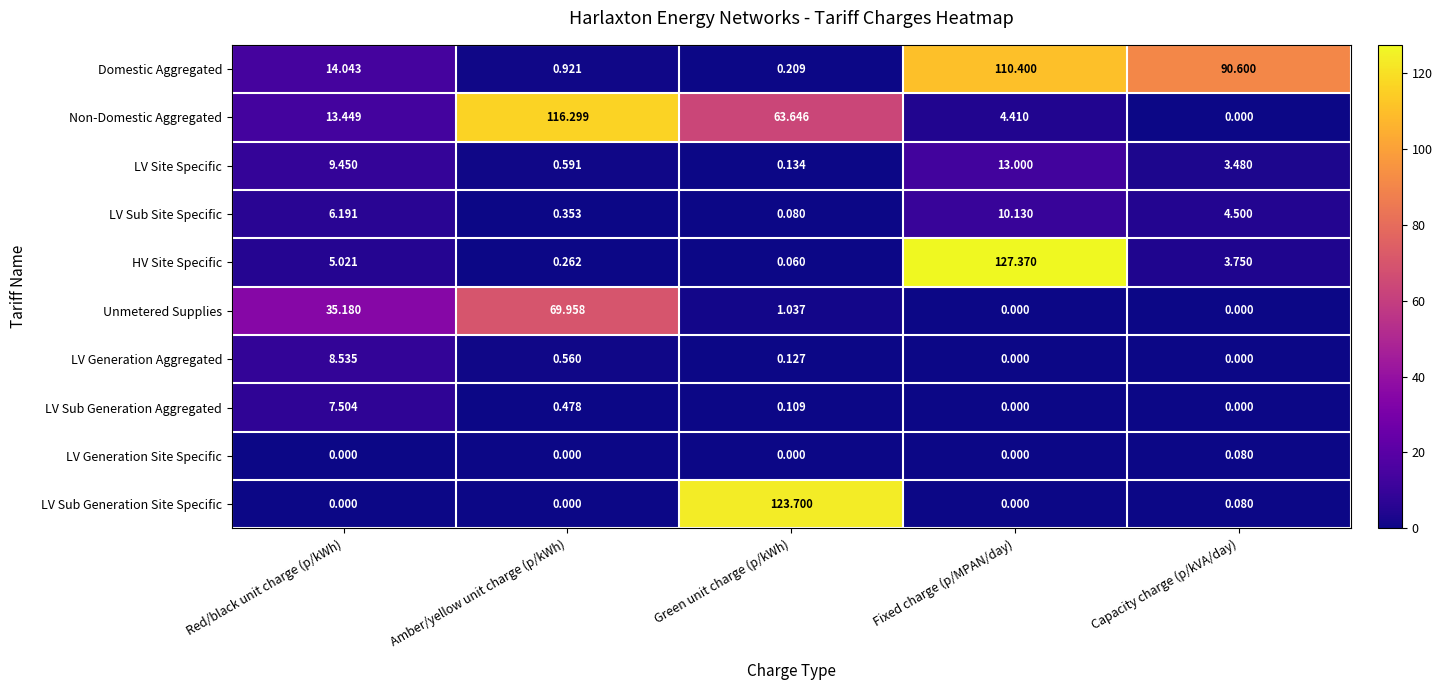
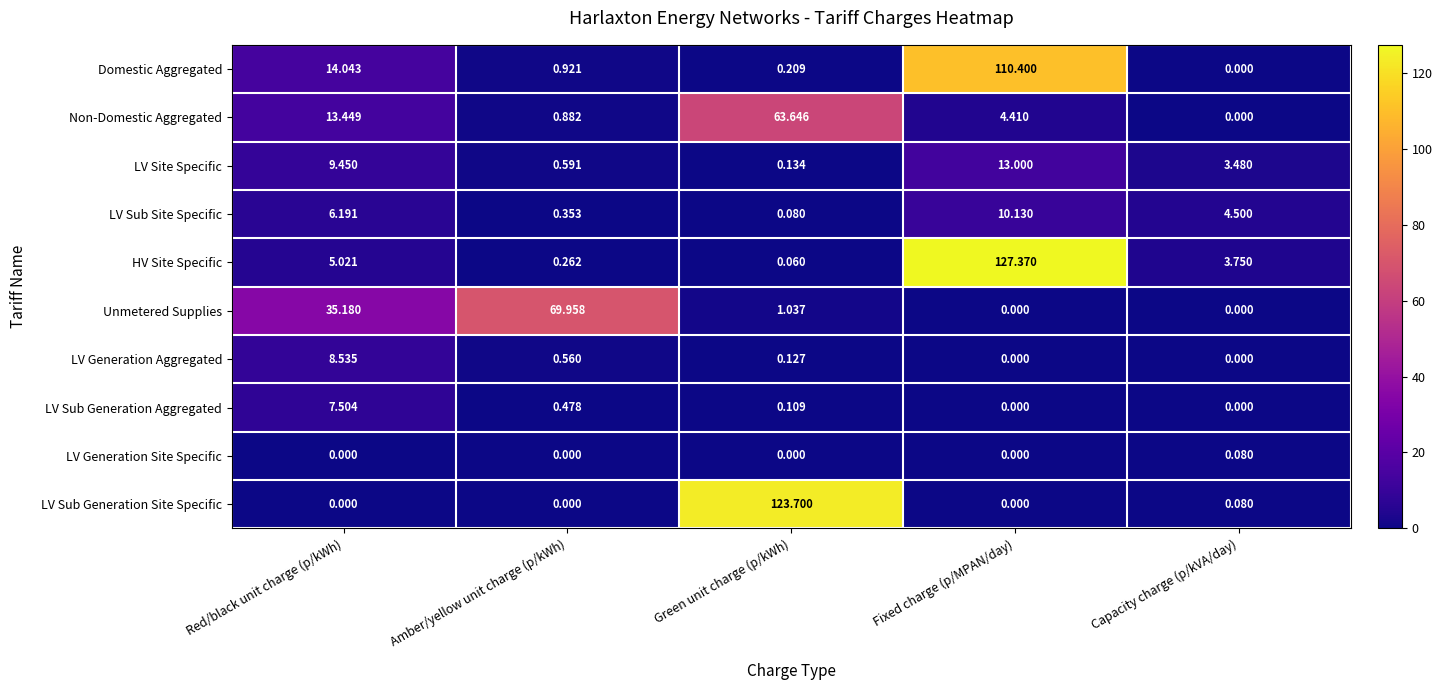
  {
    "Domestic Aggregated": {
      "Red/black unit charge (p/kWh)": 14.043,
      "Amber/yellow unit charge (p/kWh)": 0.921,
      "Green unit charge (p/kWh)": 0.209,
      "Fixed charge (p/MPAN/day)": 110.400,
-     "Capacity charge (p/kVA/day)": 90.600
+     "Capacity charge (p/kVA/day)": 0.000
    },
    "Non-Domestic Aggregated": {
      "Red/black unit charge (p/kWh)": 13.449,
-     "Amber/yellow unit charge (p/kWh)": 116.299,
+     "Amber/yellow unit charge (p/kWh)": 0.882,
      "Green unit charge (p/kWh)": 63.646,
      "Fixed charge (p/MPAN/day)": 4.410,
      "Capacity charge (p/kVA/day)": 0.000
    },
    "LV Site Specific": {
      "Red/black unit charge (p/kWh)": 9.450,
      "Amber/yellow unit charge (p/kWh)": 0.591,
      "Green unit charge (p/kWh)": 0.134,
      "Fixed charge (p/MPAN/day)": 13.000,
      "Capacity charge (p/kVA/day)": 3.480
    },
    "LV Sub Site Specific": {
      "Red/black unit charge (p/kWh)": 6.191,
      "Amber/yellow unit charge (p/kWh)": 0.353,
      "Green unit charge (p/kWh)": 0.080,
      "Fixed charge (p/MPAN/day)": 10.130,
      "Capacity charge (p/kVA/day)": 4.500
    },
    "HV Site Specific": {
      "Red/black unit charge (p/kWh)": 5.021,
      "Amber/yellow unit charge (p/kWh)": 0.262,
      "Green unit charge (p/kWh)": 0.060,
      "Fixed charge (p/MPAN/day)": 127.370,
      "Capacity charge (p/kVA/day)": 3.750
    },
    "Unmetered Supplies": {
      "Red/black unit charge (p/kWh)": 35.180,
      "Amber/yellow unit charge (p/kWh)": 69.958,
      "Green unit charge (p/kWh)": 1.037,
      "Fixed charge (p/MPAN/day)": 0.000,
      "Capacity charge (p/kVA/day)": 0.000
    },
    "LV Generation Aggregated": {
      "Red/black unit charge (p/kWh)": 8.535,
      "Amber/yellow unit charge (p/kWh)": 0.560,
      "Green unit charge (p/kWh)": 0.127,
      "Fixed charge (p/MPAN/day)": 0.000,
      "Capacity charge (p/kVA/day)": 0.000
    },
    "LV Sub Generation Aggregated": {
      "Red/black unit charge (p/kWh)": 7.504,
      "Amber/yellow unit charge (p/kWh)": 0.478,
      "Green unit charge (p/kWh)": 0.109,
      "Fixed charge (p/MPAN/day)": 0.000,
      "Capacity charge (p/kVA/day)": 0.000
    },
    "LV Generation Site Specific": {
      "Red/black unit charge (p/kWh)": 0.000,
      "Amber/yellow unit charge (p/kWh)": 0.000,
      "Green unit charge (p/kWh)": 0.000,
      "Fixed charge (p/MPAN/day)": 0.000,
      "Capacity charge (p/kVA/day)": 0.080
    },
    "LV Sub Generation Site Specific": {
      "Red/black unit charge (p/kWh)": 0.000,
      "Amber/yellow unit charge (p/kWh)": 0.000,
      "Green unit charge (p/kWh)": 123.700,
      "Fixed charge (p/MPAN/day)": 0.000,
      "Capacity charge (p/kVA/day)": 0.080
    }
  }
